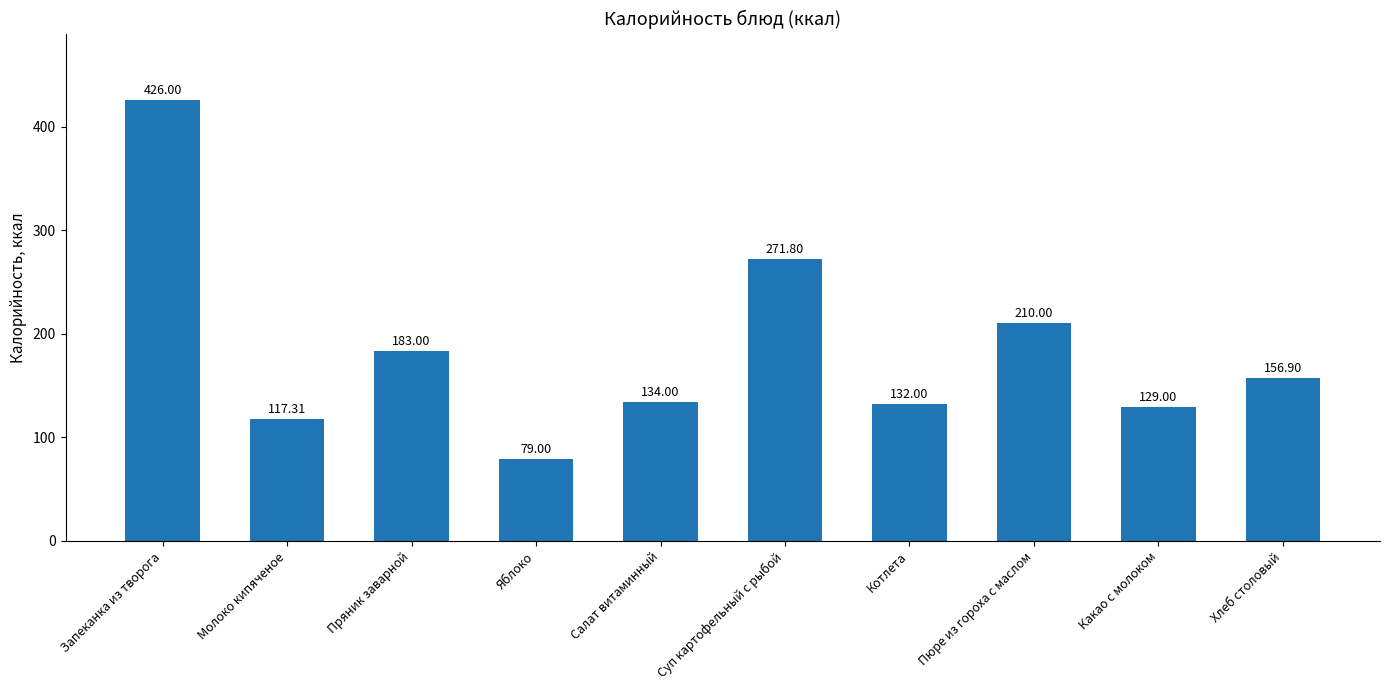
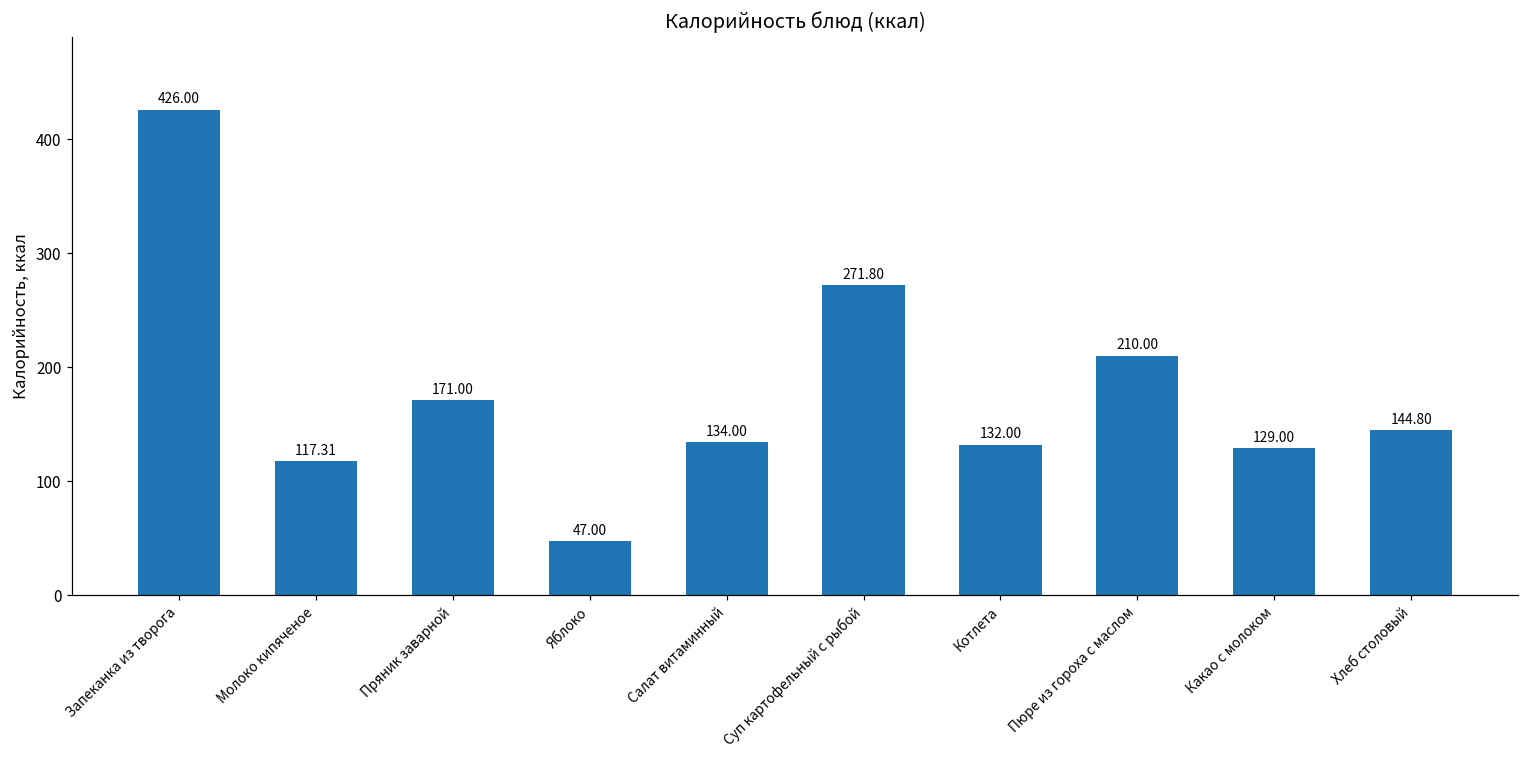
  {
    "Запеканка из творога": 426.00,
    "Молоко кипяченое": 117.31,
-   "Пряник заварной": 183.00,
-   "Яблоко": 79.00,
+   "Пряник заварной": 171.00,
+   "Яблоко": 47.00,
    "Салат витаминный": 134.00,
    "Суп картофельный с рыбой": 271.80,
    "Котлета": 132.00,
    "Пюре из гороха с маслом": 210.00,
    "Какао с молоком": 129.00,
-   "Хлеб столовый": 156.90
+   "Хлеб столовый": 144.80
  }
